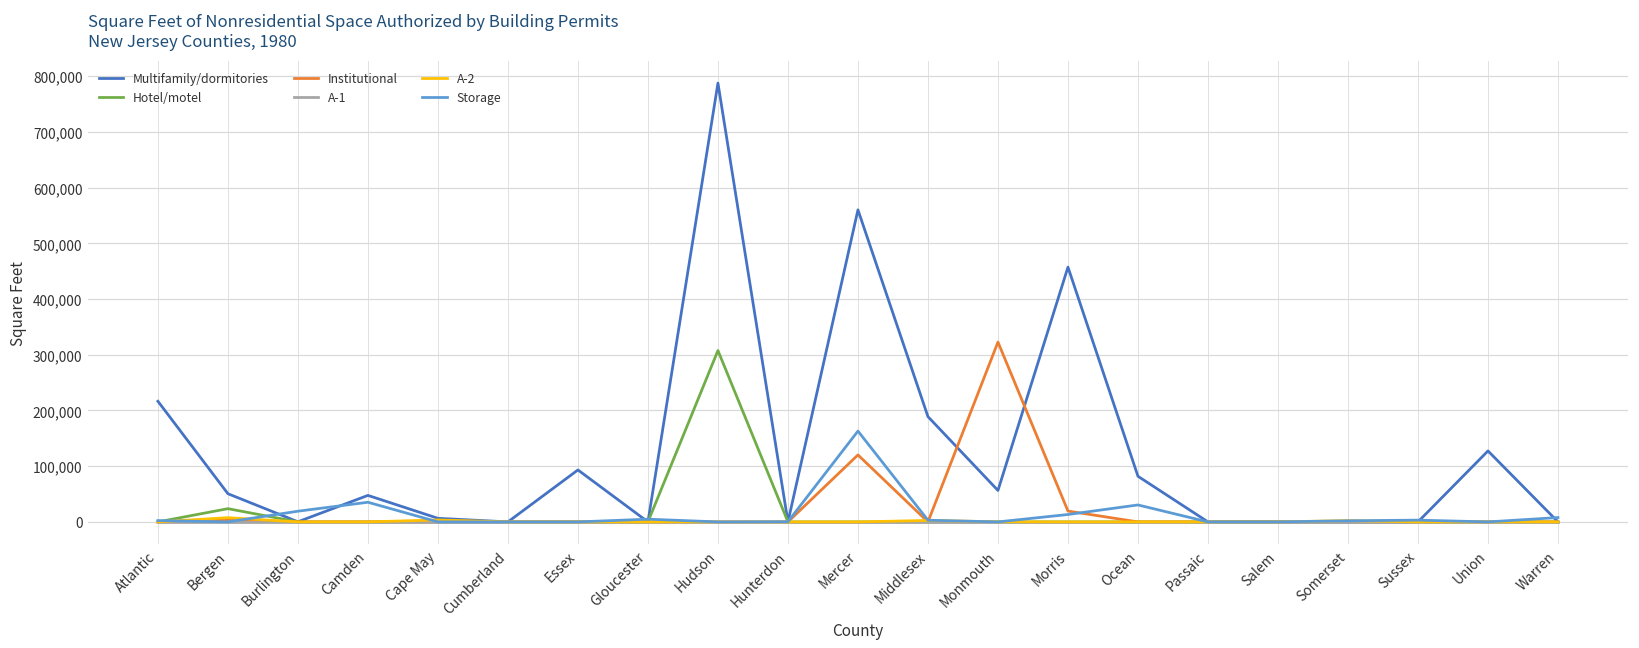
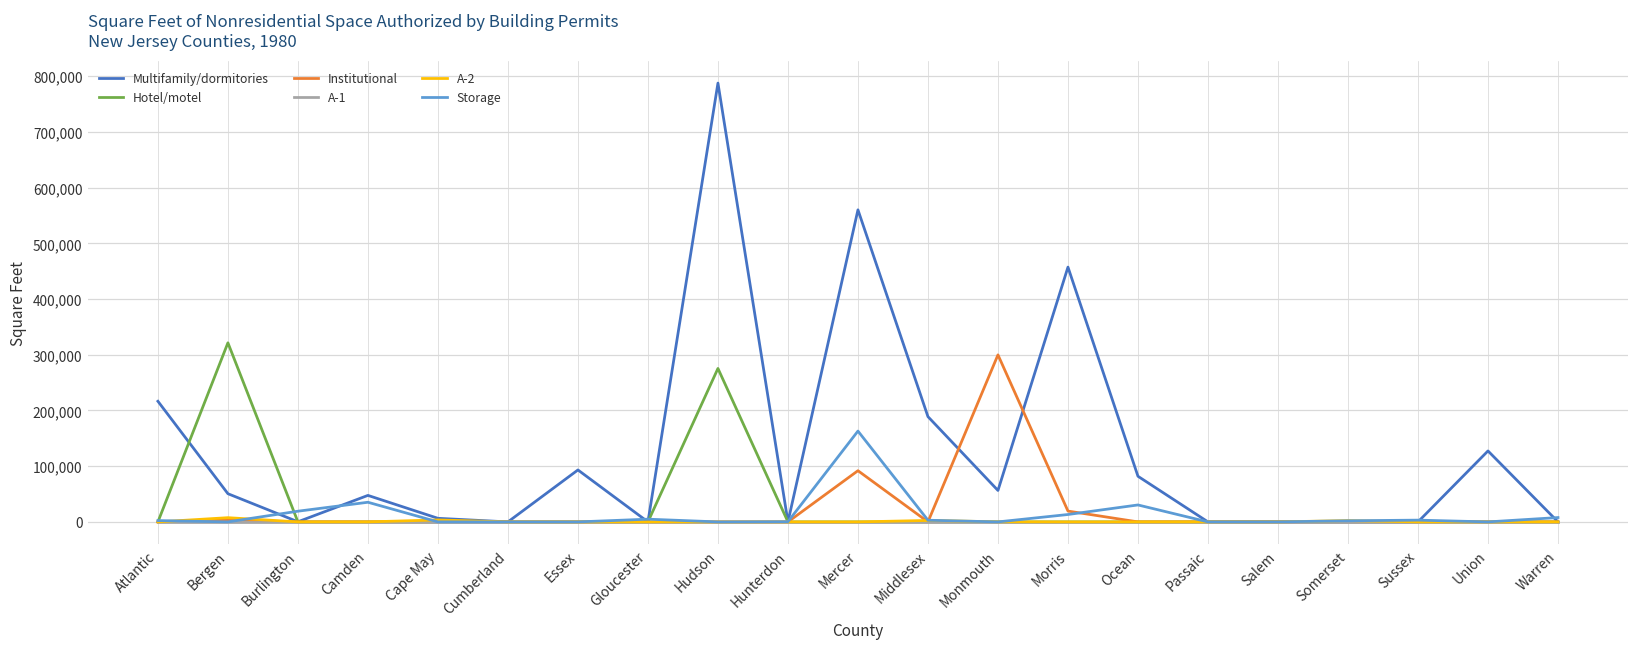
  {
    "Hotel/motel": {
-     "Bergen": "20,000",
-     "Hudson": "310,000"
+     "Bergen": "320,000",
+     "Hudson": "280,000"
    },
    "Institutional": {
-     "Mercer": "120,000",
-     "Monmouth": "320,000",
+     "Mercer": "90,000",
+     "Monmouth": "300,000",
      "Morris": "20,000"
    }
  }
